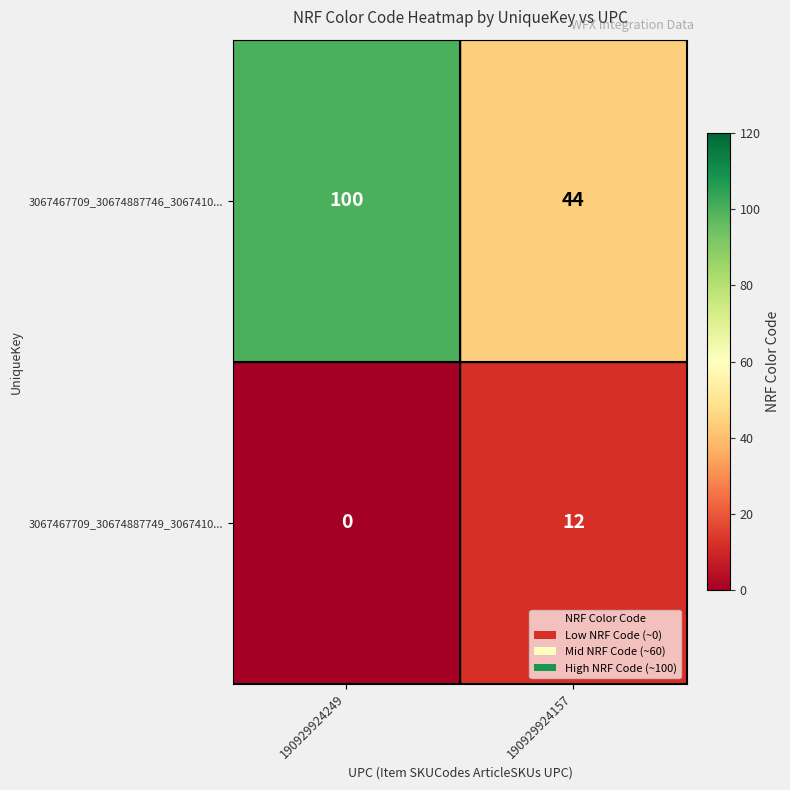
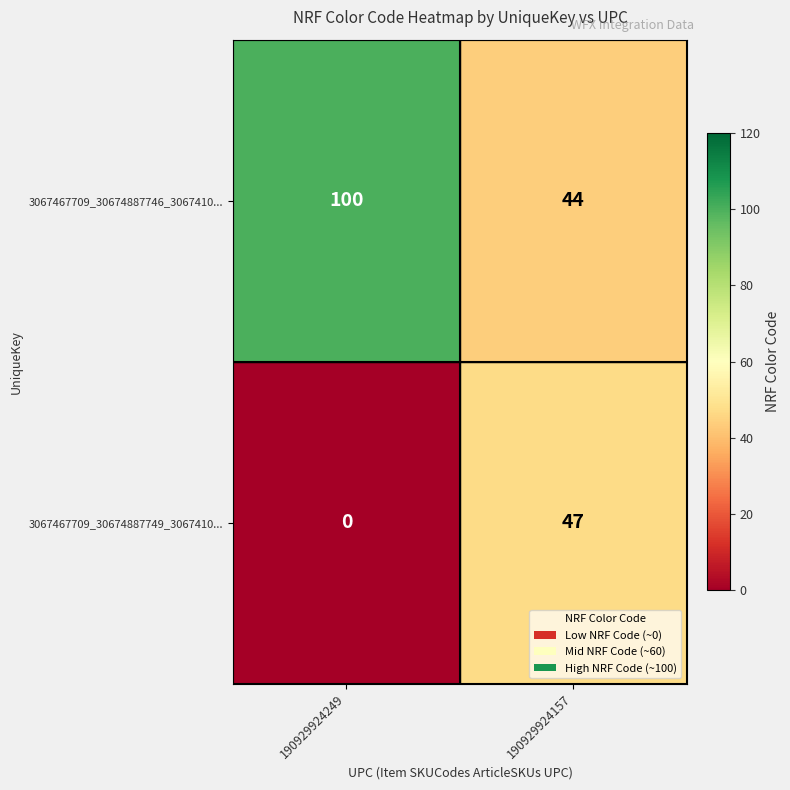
  {
    "3067467709_30674887746_3067410...": {
      "190929924249": 100,
      "190929924157": 44
    },
    "3067467709_30674887749_3067410...": {
      "190929924249": 0,
-     "190929924157": 12
+     "190929924157": 47
    }
  }
